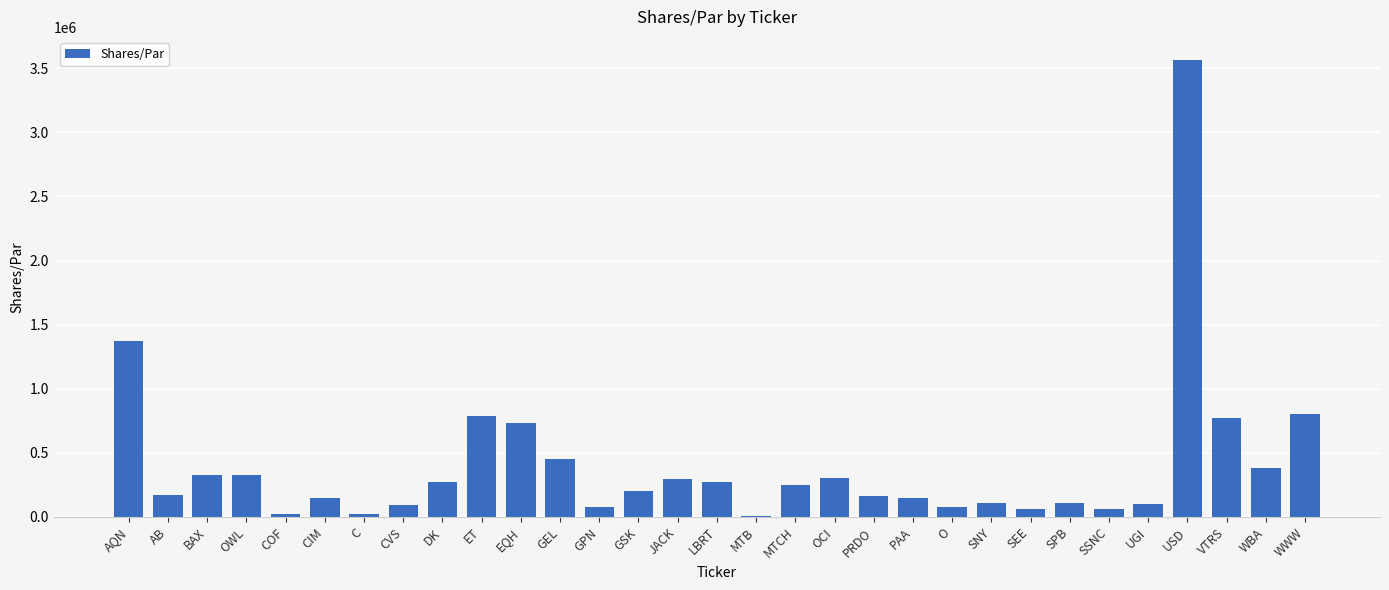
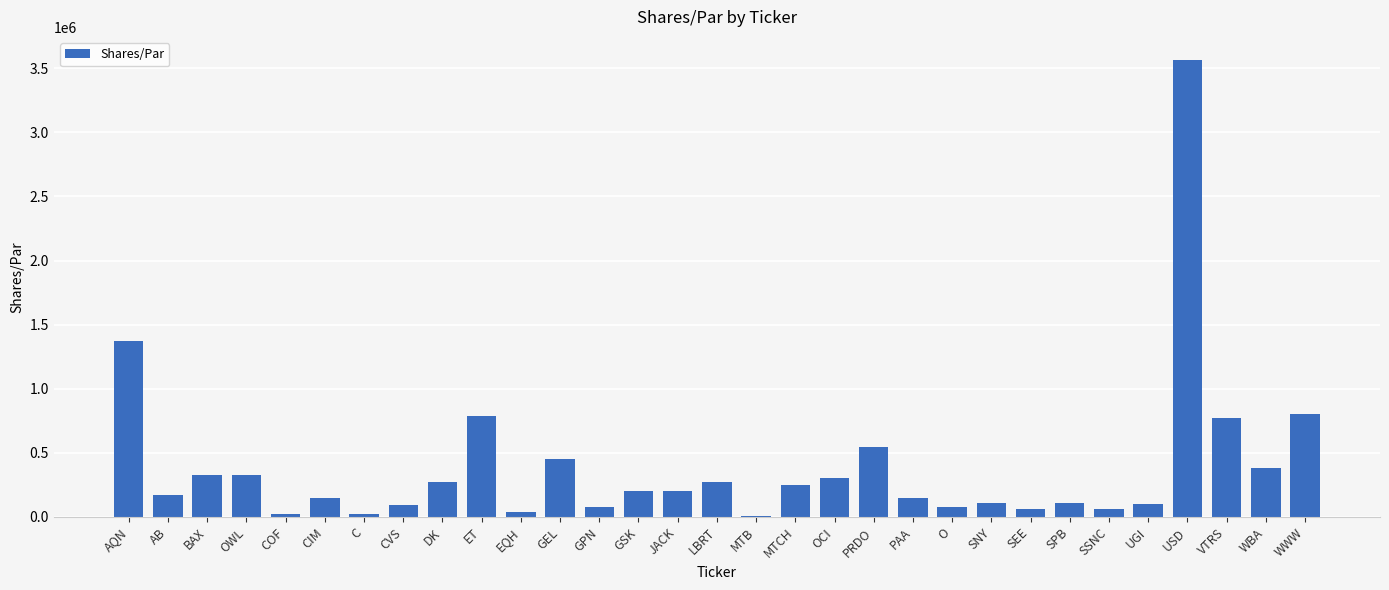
  {
    "AQN": 1380000,
    "AB": 170000,
    "BAX": 330000,
    "OWL": 330000,
    "COF": 20000,
    "CIM": 150000,
    "C": 30000,
    "CVS": 90000,
    "DK": 280000,
    "ET": 790000,
-   "EQH": 730000,
+   "EQH": 40000,
    "GEL": 450000,
    "GPN": 80000,
    "GSK": 200000,
-   "JACK": 300000,
+   "JACK": 200000,
    "LBRT": 270000,
    "MTCH": 250000,
    "OCI": 300000,
-   "PRDO": 160000,
+   "PRDO": 550000,
    "PAA": 150000,
    "O": 80000,
    "SNY": 110000,
    "SEE": 60000,
    "SPB": 110000,
    "SSNC": 60000,
    "UGI": 100000,
    "USD": 3570000,
    "VTRS": 780000,
    "WBA": 380000,
    "WWW": 800000
  }
